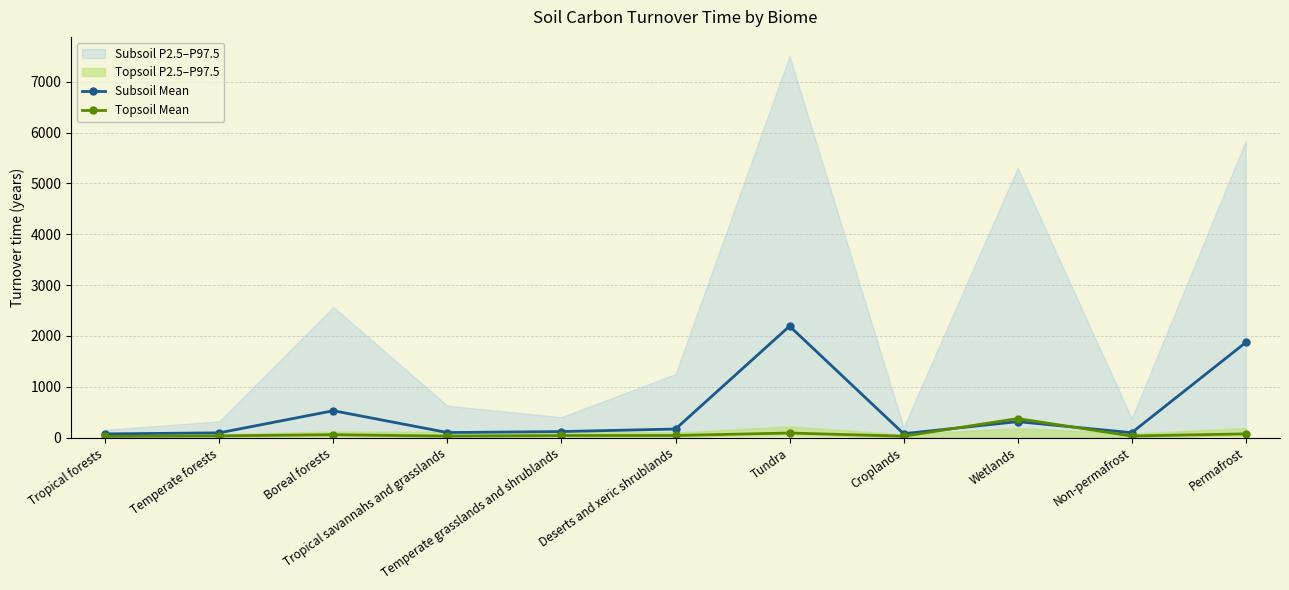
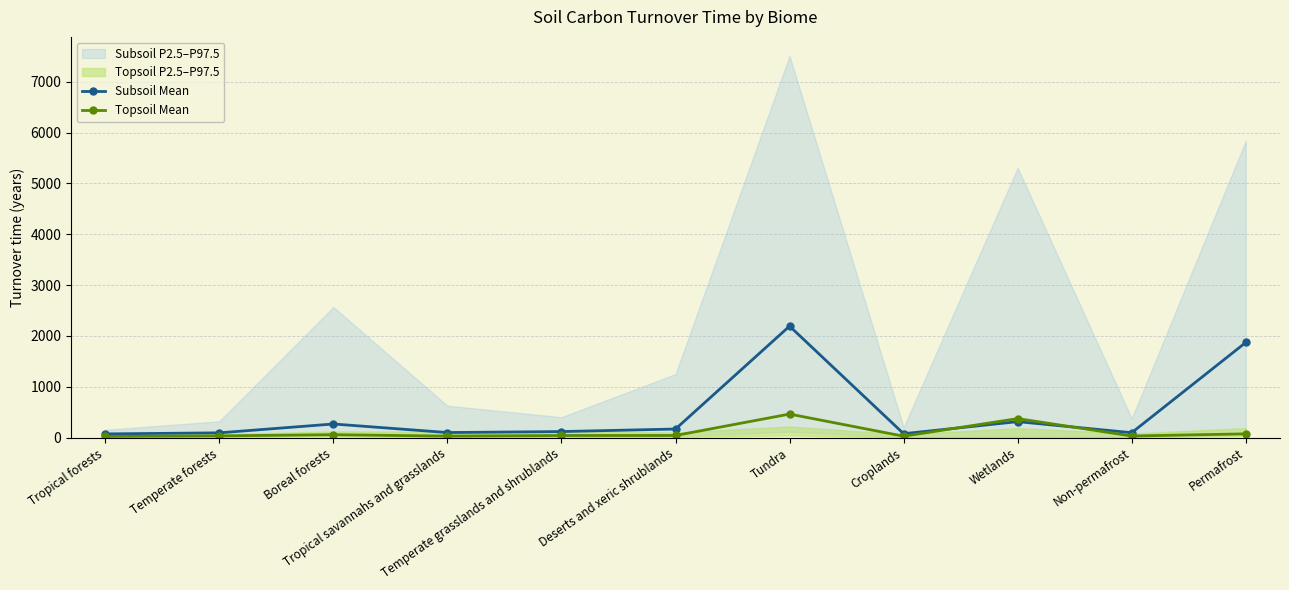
  {
    "Subsoil Mean": {
-     "Boreal forests": 500,
+     "Boreal forests": 300,
      "Deserts and xeric shrublands": 200,
      "Tundra": 2200,
      "Wetlands": 300,
      "Permafrost": 1900
    },
    "Topsoil Mean": {
      "Boreal forests": 100,
      "Tropical savannahs and grasslands": 0,
      "Temperate grasslands and shrublands": 0,
      "Deserts and xeric shrublands": 0,
-     "Tundra": 100,
+     "Tundra": 500,
      "Wetlands": 400,
      "Permafrost": 100
    }
  }
